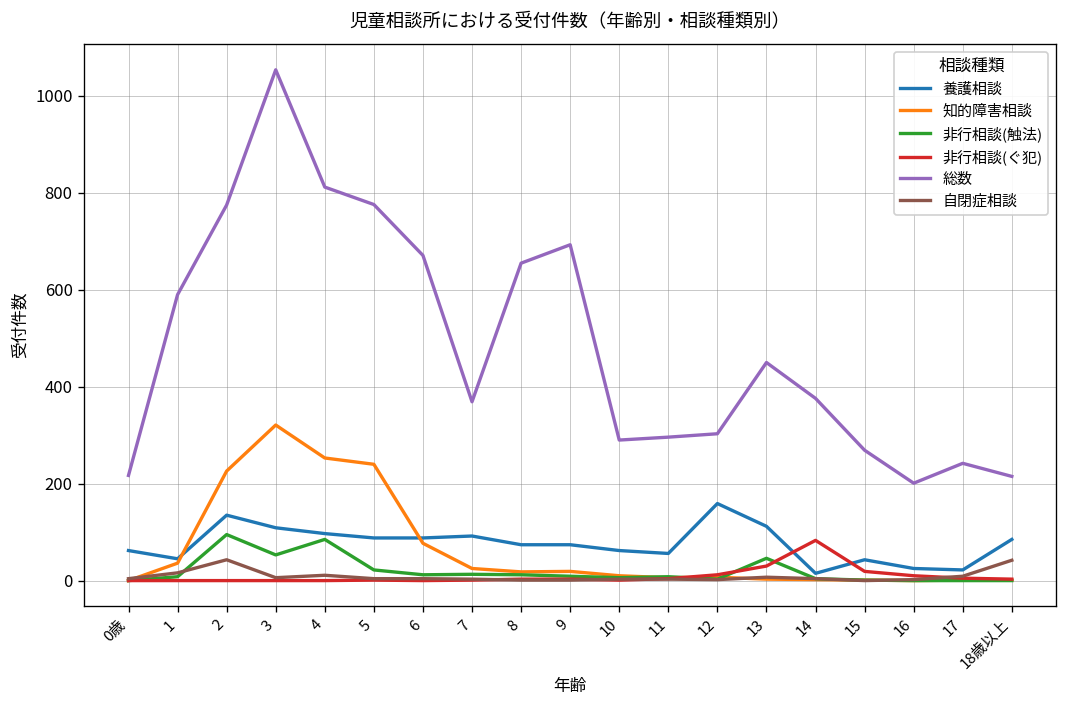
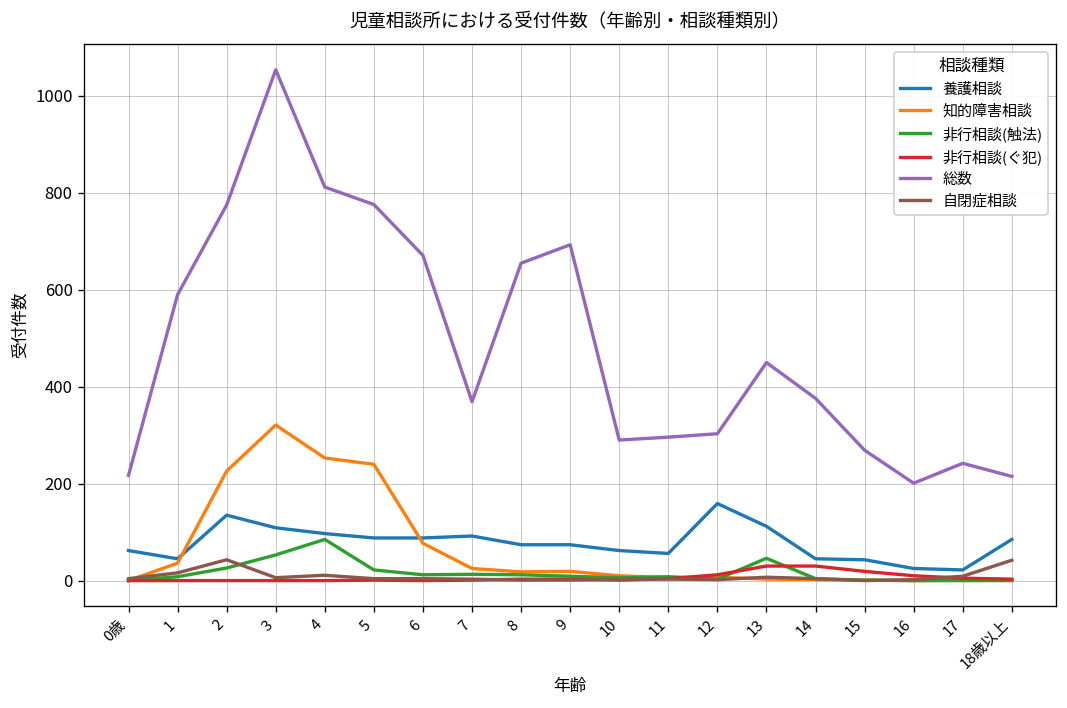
  {
    "養護相談": {
      "0歳": 60,
      "1": 50,
      "2": 140,
      "3": 110,
      "4": 100,
      "5": 90,
      "6": 90,
      "7": 90,
      "8": 70,
      "9": 70,
      "10": 60,
      "11": 60,
      "12": 160,
      "13": 110,
-     "14": 20,
+     "14": 50,
      "15": 40,
      "16": 30,
      "17": 20,
      "18歳以上": 90
    },
    "知的障害相談": {
      "1": 40,
      "2": 230,
      "3": 320,
      "4": 250,
      "5": 240,
      "6": 80,
      "7": 30,
      "9": 20
    },
    "非行相談(触法)": {
      "1": 10,
-     "2": 100,
+     "2": 30,
      "3": 50,
      "4": 90,
      "5": 20,
      "6": 10,
      "7": 10,
      "13": 50
    },
    "非行相談(ぐ犯)": {
      "1": 0,
      "2": 0,
      "4": 0,
      "13": 30,
-     "14": 80,
+     "14": 30,
      "15": 20,
      "16": 10
    },
    "総数": {
      "0歳": 220,
      "1": 590,
      "2": 780,
      "3": 1050,
      "4": 810,
      "5": 780,
      "6": 670,
      "7": 370,
      "8": 660,
      "9": 690,
      "10": 290,
      "11": 300,
      "12": 300,
      "13": 450,
      "14": 380,
      "15": 270,
      "16": 200,
      "17": 240,
      "18歳以上": 220
    },
    "自閉症相談": {
      "1": 20,
      "2": 40,
      "4": 10,
      "18歳以上": 40
    }
  }
